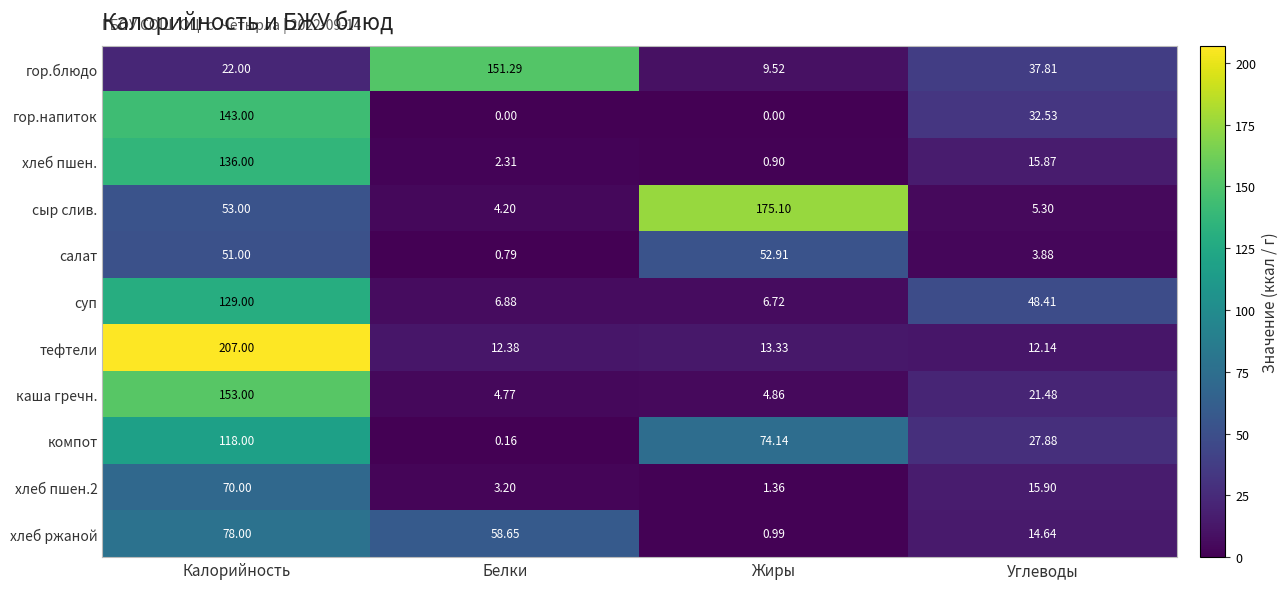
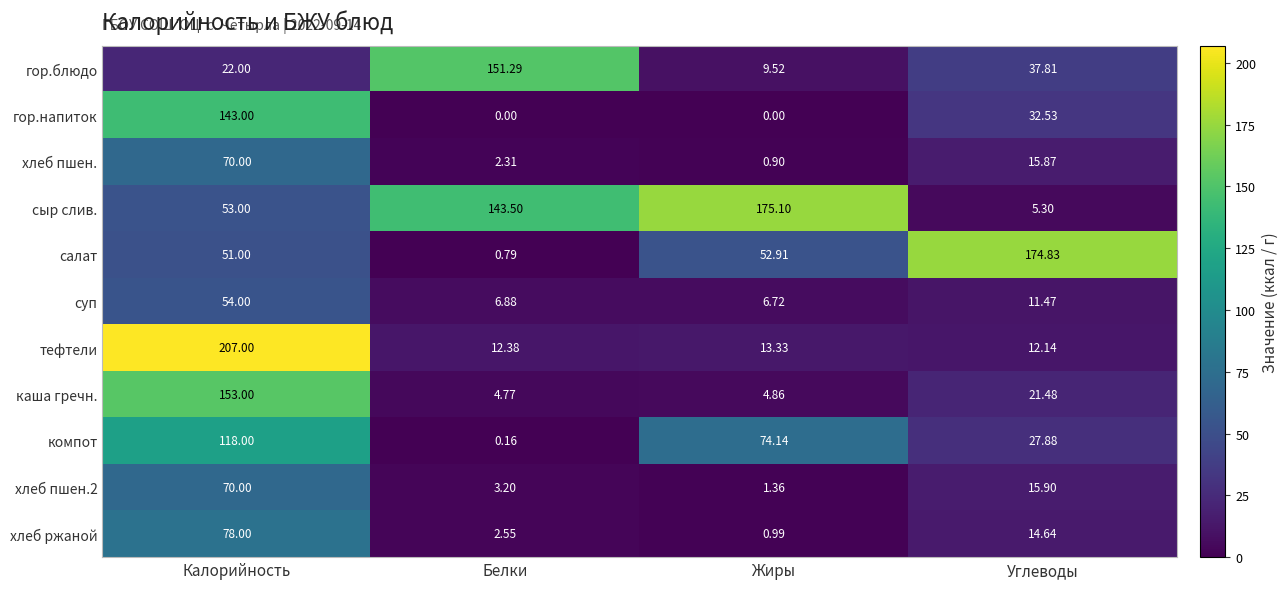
  {
    "гор.блюдо": {
      "Калорийность": 22.00,
      "Белки": 151.29,
      "Жиры": 9.52,
      "Углеводы": 37.81
    },
    "гор.напиток": {
      "Калорийность": 143.00,
      "Белки": 0.00,
      "Жиры": 0.00,
      "Углеводы": 32.53
    },
    "хлеб пшен.": {
-     "Калорийность": 136.00,
+     "Калорийность": 70.00,
      "Белки": 2.31,
      "Жиры": 0.90,
      "Углеводы": 15.87
    },
    "сыр слив.": {
      "Калорийность": 53.00,
-     "Белки": 4.20,
+     "Белки": 143.50,
      "Жиры": 175.10,
      "Углеводы": 5.30
    },
    "салат": {
      "Калорийность": 51.00,
      "Белки": 0.79,
      "Жиры": 52.91,
-     "Углеводы": 3.88
+     "Углеводы": 174.83
    },
    "суп": {
-     "Калорийность": 129.00,
+     "Калорийность": 54.00,
      "Белки": 6.88,
      "Жиры": 6.72,
-     "Углеводы": 48.41
+     "Углеводы": 11.47
    },
    "тефтели": {
      "Калорийность": 207.00,
      "Белки": 12.38,
      "Жиры": 13.33,
      "Углеводы": 12.14
    },
    "каша гречн.": {
      "Калорийность": 153.00,
      "Белки": 4.77,
      "Жиры": 4.86,
      "Углеводы": 21.48
    },
    "компот": {
      "Калорийность": 118.00,
      "Белки": 0.16,
      "Жиры": 74.14,
      "Углеводы": 27.88
    },
    "хлеб пшен.2": {
      "Калорийность": 70.00,
      "Белки": 3.20,
      "Жиры": 1.36,
      "Углеводы": 15.90
    },
    "хлеб ржаной": {
      "Калорийность": 78.00,
-     "Белки": 58.65,
+     "Белки": 2.55,
      "Жиры": 0.99,
      "Углеводы": 14.64
    }
  }
